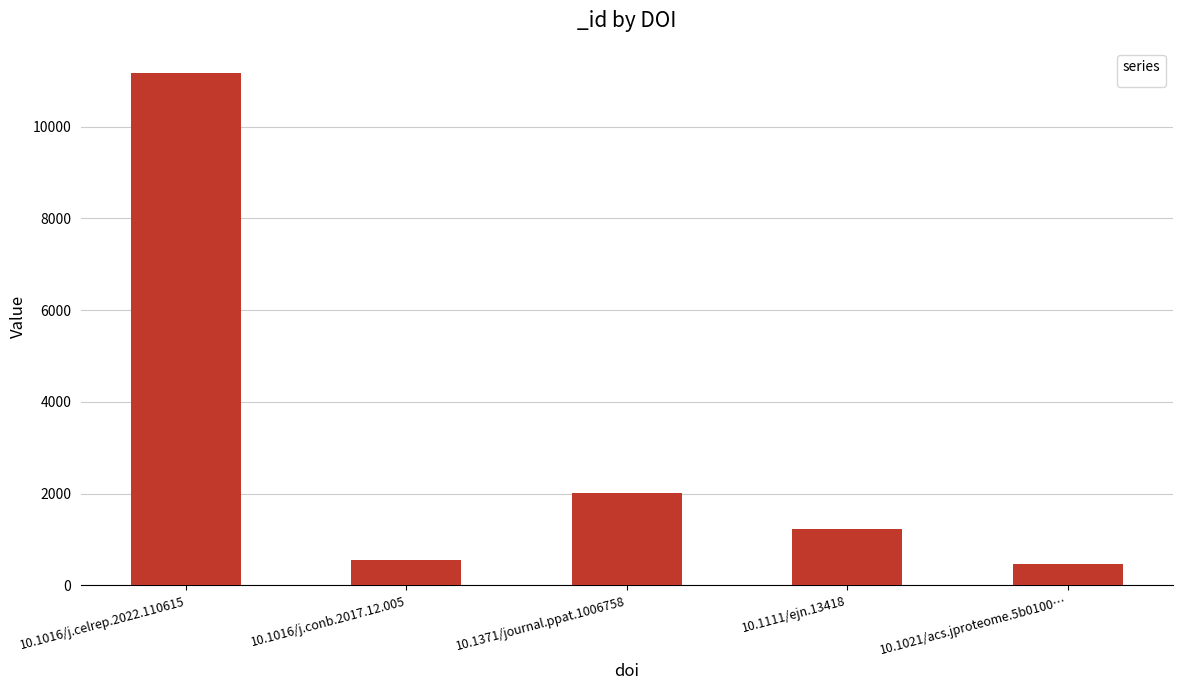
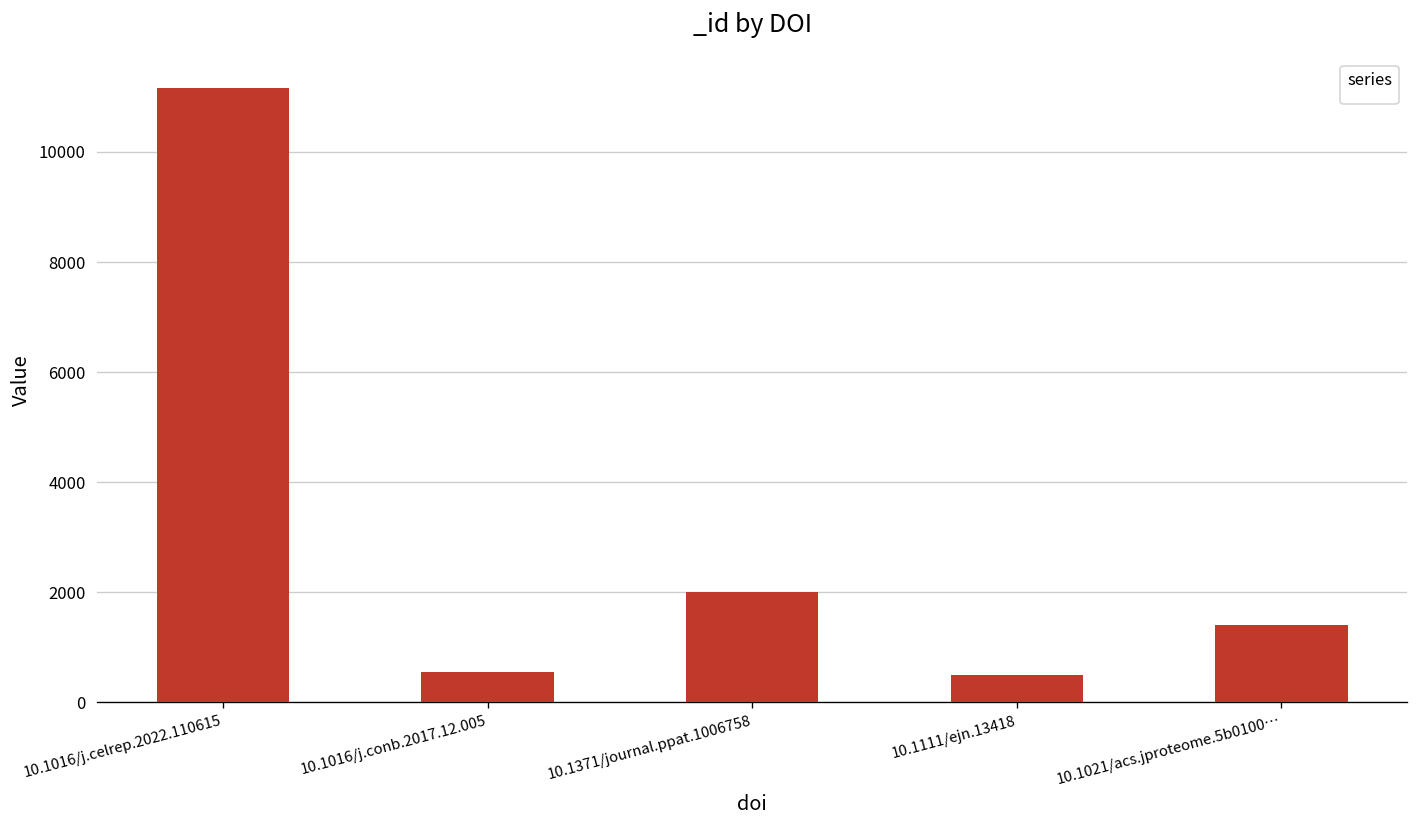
  {
    "10.1016/j.celrep.2022.110615": 11200,
    "10.1016/j.conb.2017.12.005": 500,
    "10.1371/journal.ppat.1006758": 2000,
-   "10.1111/ejn.13418": 1200,
-   "10.1021/acs.jproteome.5b0100…": 500
+   "10.1111/ejn.13418": 500,
+   "10.1021/acs.jproteome.5b0100…": 1400
  }
